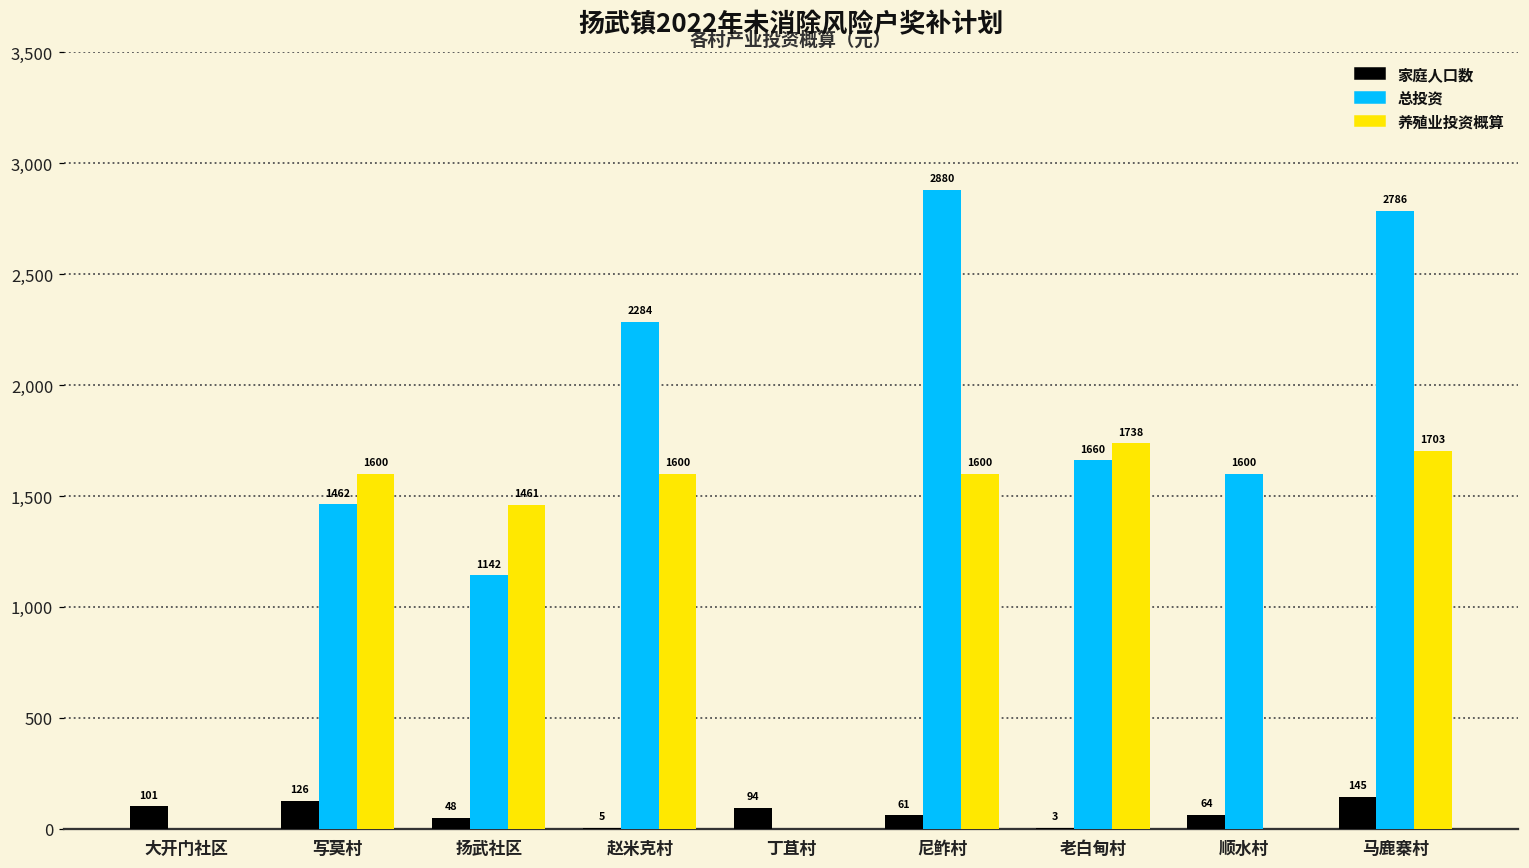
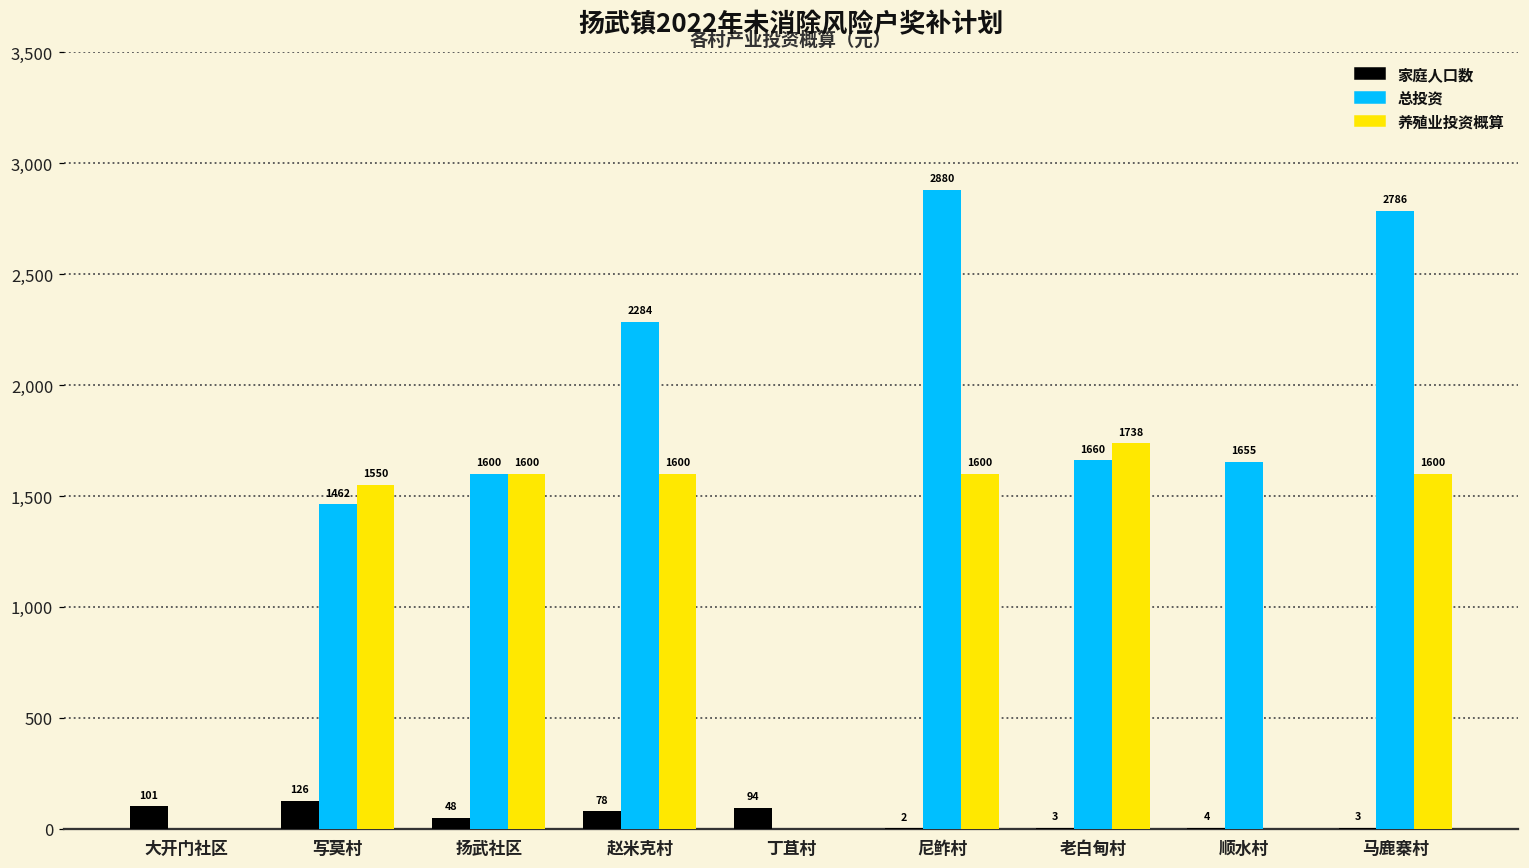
  {
    "家庭人口数": {
      "大开门社区": 101,
      "写莫村": 126,
      "扬武社区": 48,
-     "赵米克村": 5,
+     "赵米克村": 78,
      "丁苴村": 94,
-     "尼鲊村": 61,
+     "尼鲊村": 2,
      "老白甸村": 3,
-     "顺水村": 64,
-     "马鹿寨村": 145
+     "顺水村": 4,
+     "马鹿寨村": 3
    },
    "总投资": {
      "写莫村": 1462,
-     "扬武社区": 1142,
+     "扬武社区": 1600,
      "赵米克村": 2284,
      "尼鲊村": 2880,
      "老白甸村": 1660,
-     "顺水村": 1600,
+     "顺水村": 1655,
      "马鹿寨村": 2786
    },
    "养殖业投资概算": {
-     "写莫村": 1600,
-     "扬武社区": 1461,
+     "写莫村": 1550,
+     "扬武社区": 1600,
      "赵米克村": 1600,
      "尼鲊村": 1600,
      "老白甸村": 1738,
-     "马鹿寨村": 1703
+     "马鹿寨村": 1600
    }
  }
